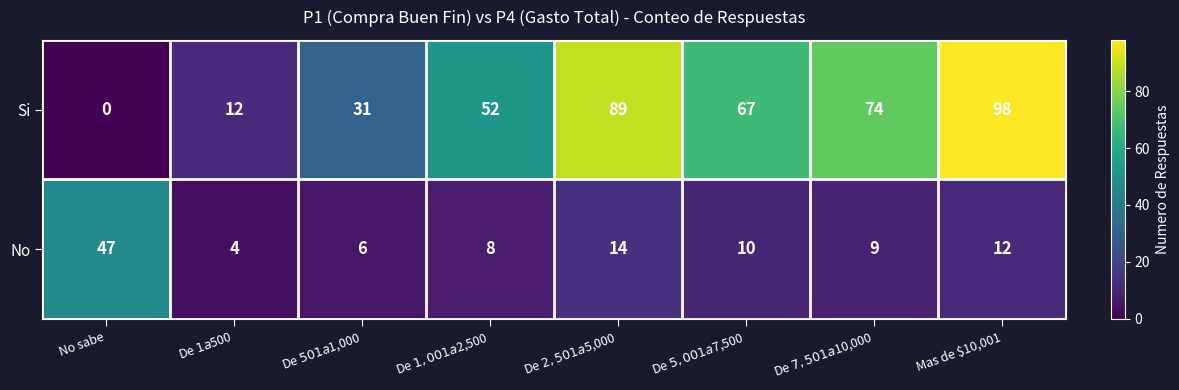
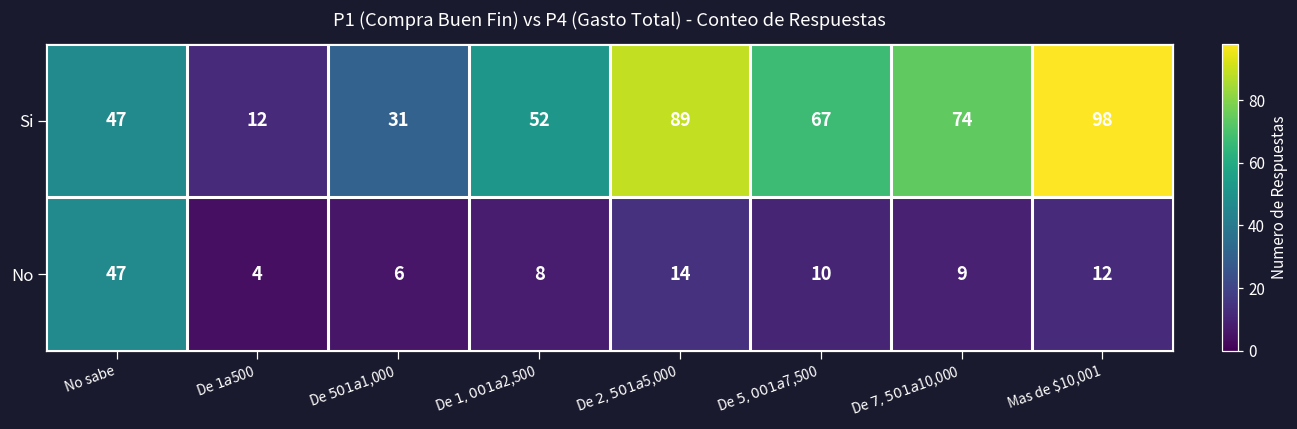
  {
    "Si": {
-     "No sabe": 0,
+     "No sabe": 47,
      "Mas de $10,001": 98
    },
    "No": {
      "No sabe": 47,
      "Mas de $10,001": 12
    }
  }
